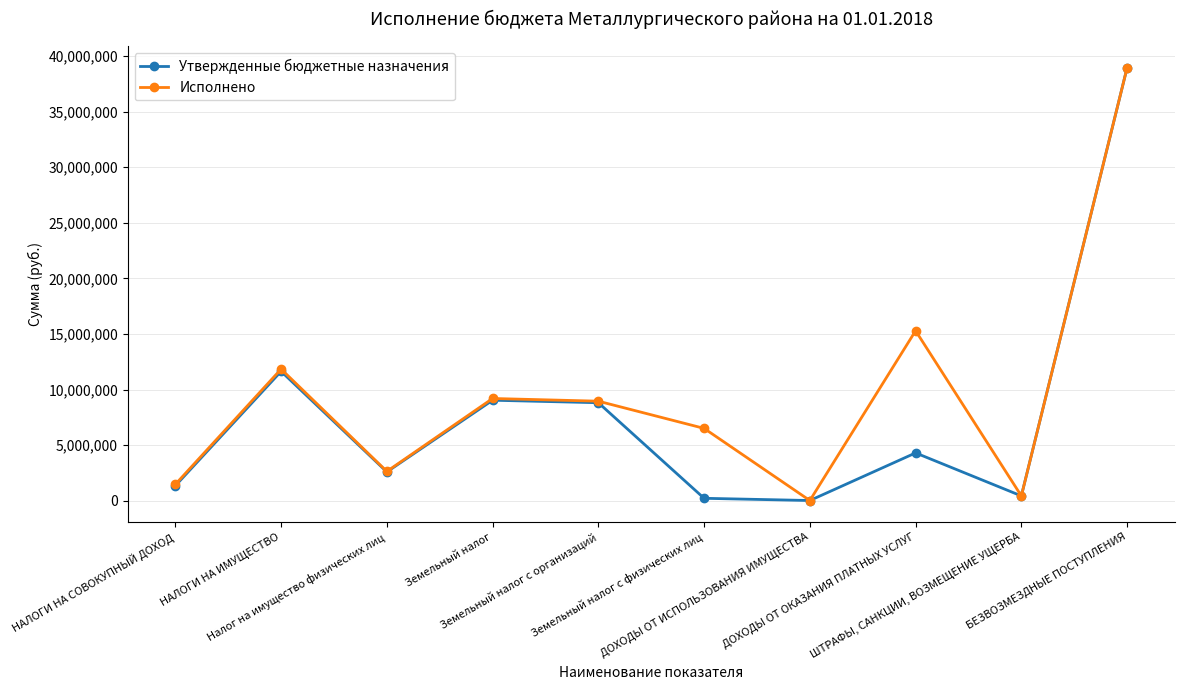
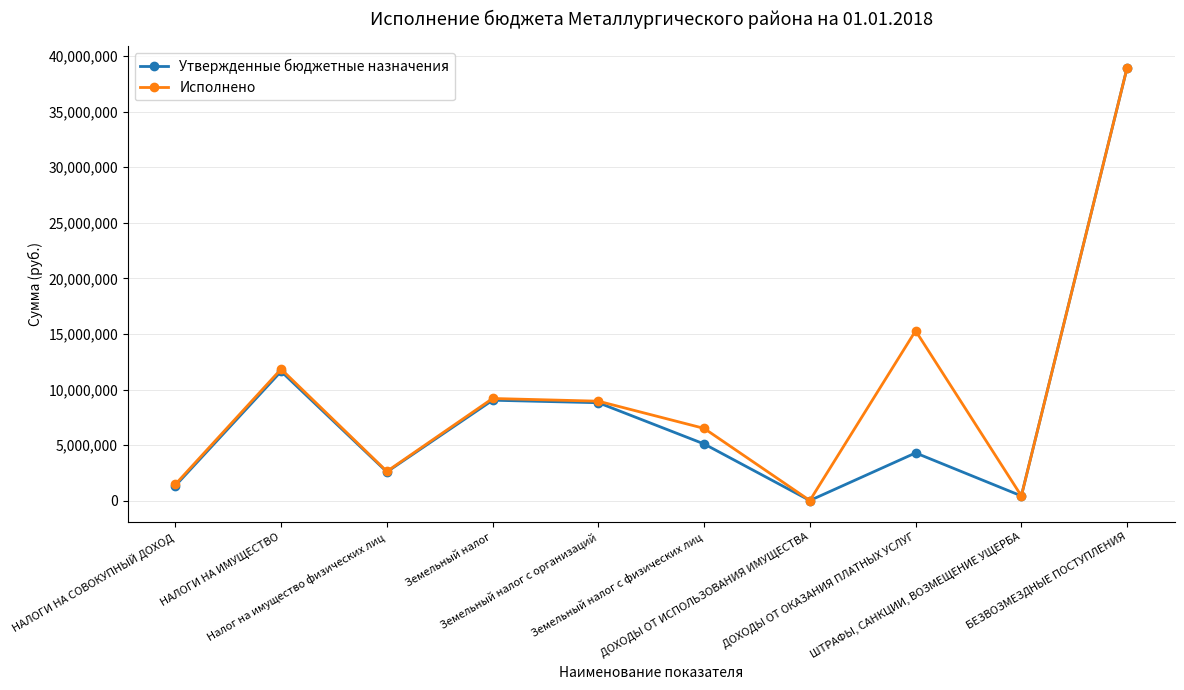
  {
    "Утвержденные бюджетные назначения": {
-     "Земельный налог с физических лиц": "200,000",
+     "Земельный налог с физических лиц": "5,100,000",
      "ДОХОДЫ ОТ ОКАЗАНИЯ ПЛАТНЫХ УСЛУГ": "4,300,000"
    },
    "Исполнено": {
      "Земельный налог с физических лиц": "6,500,000",
      "ДОХОДЫ ОТ ОКАЗАНИЯ ПЛАТНЫХ УСЛУГ": "15,300,000"
    }
  }
